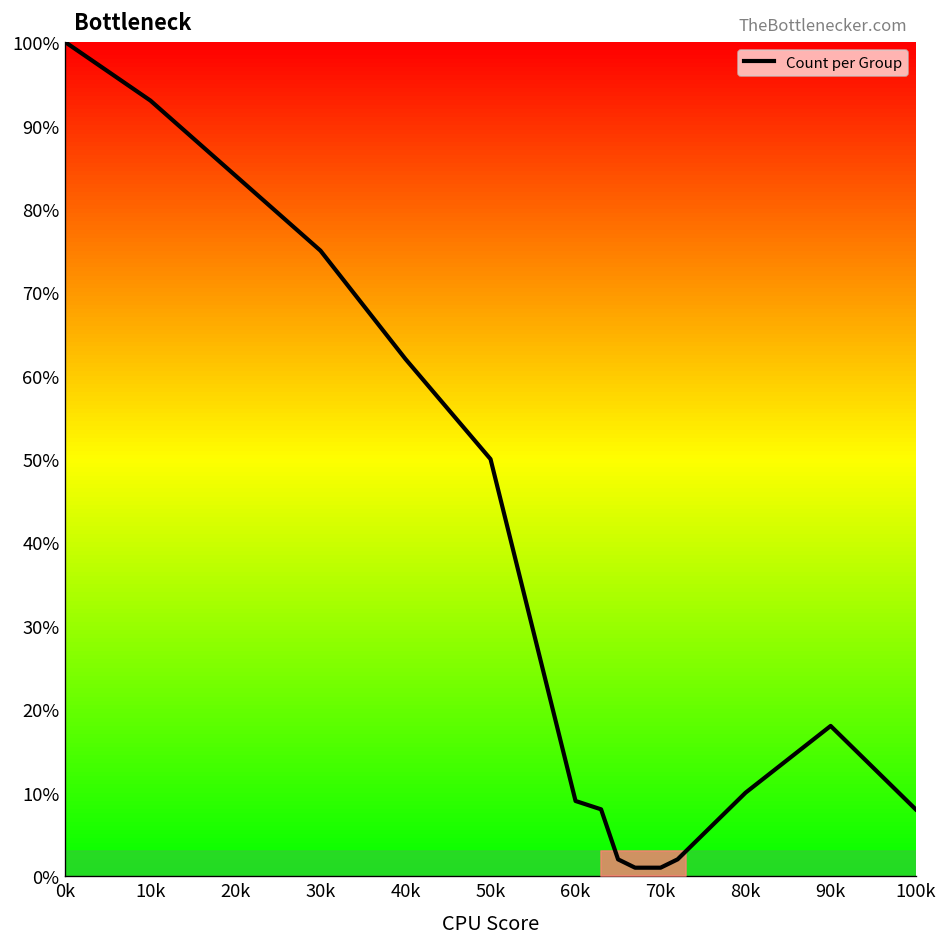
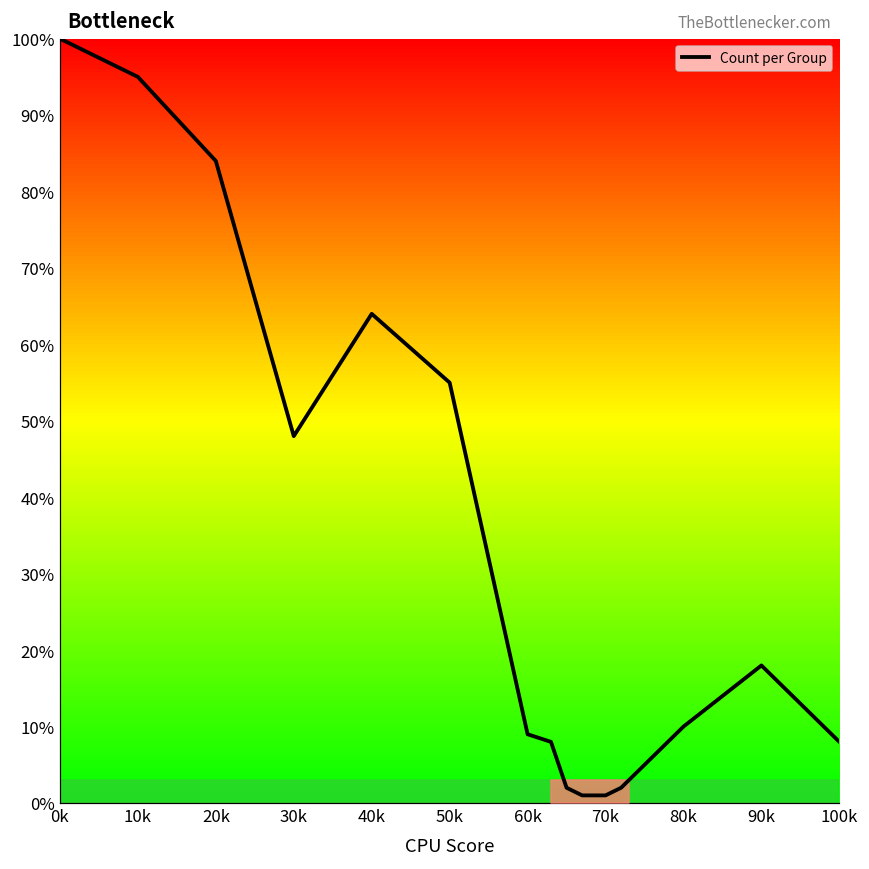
  {
    "0k": "100%",
-   "10k": "93%",
+   "10k": "95%",
    "20k": "84%",
-   "30k": "75%",
-   "40k": "62%",
-   "50k": "50%",
+   "30k": "48%",
+   "40k": "64%",
+   "50k": "55%",
    "60k": "9%",
    "80k": "10%",
    "90k": "18%",
    "100k": "8%"
  }
